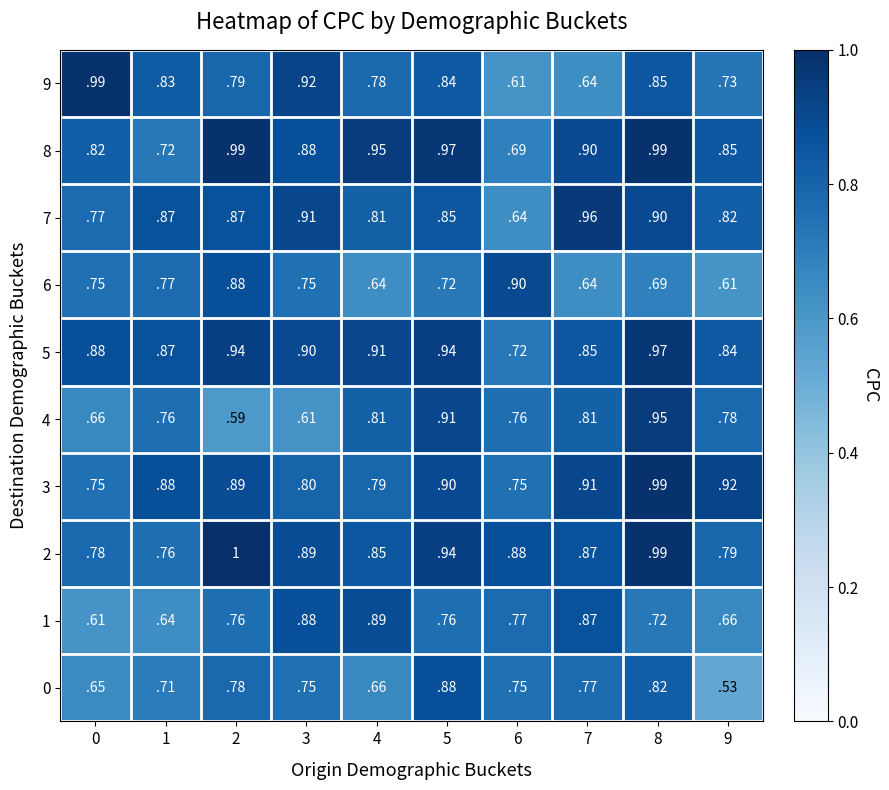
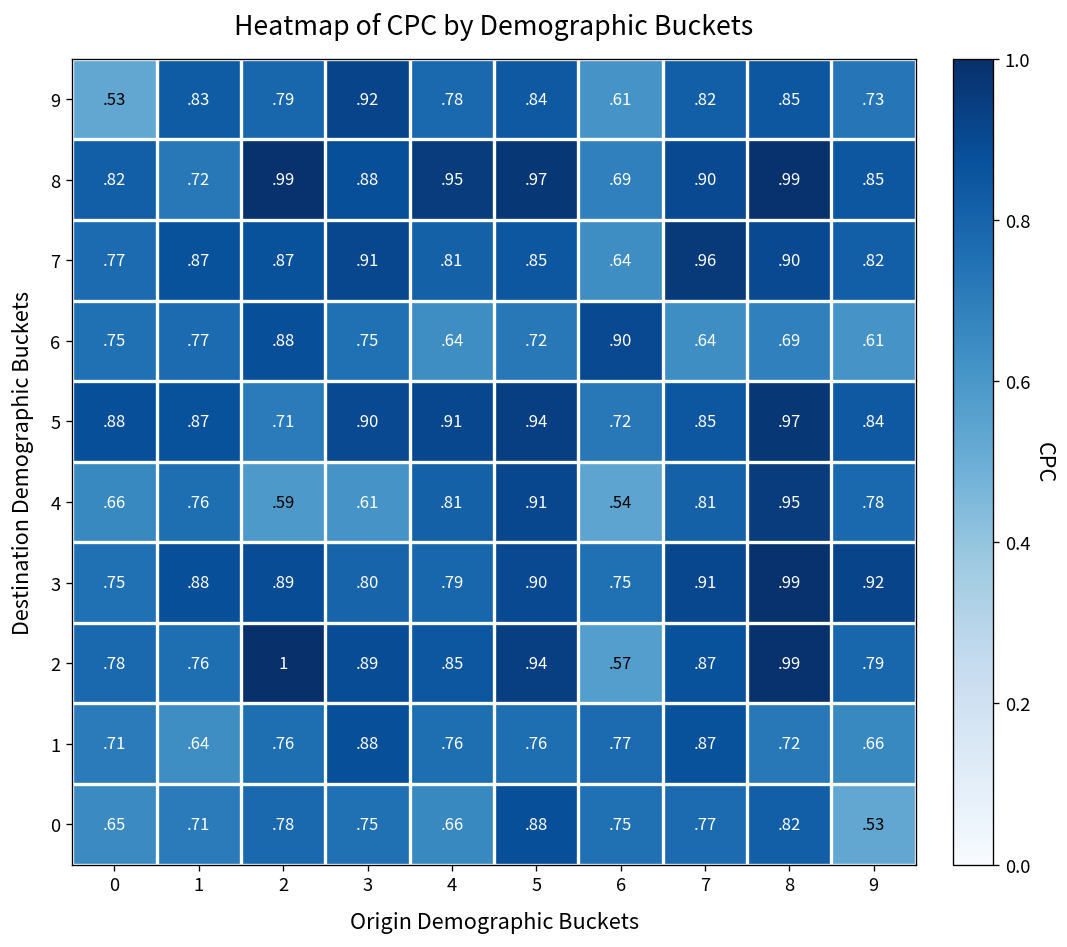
  {
    "9": {
-     "0": 99,
+     "0": 53,
      "1": 83,
      "2": 79,
      "3": 92,
      "4": 78,
      "5": 84,
      "6": 61,
-     "7": 64,
+     "7": 82,
      "8": 85,
      "9": 73
    },
    "8": {
      "0": 82,
      "1": 72,
      "2": 99,
      "3": 88,
      "4": 95,
      "5": 97,
      "6": 69,
      "7": 90,
      "8": 99,
      "9": 85
    },
    "7": {
      "0": 77,
      "1": 87,
      "2": 87,
      "3": 91,
      "4": 81,
      "5": 85,
      "6": 64,
      "7": 96,
      "8": 90,
      "9": 82
    },
    "6": {
      "0": 75,
      "1": 77,
      "2": 88,
      "3": 75,
      "4": 64,
      "5": 72,
      "6": 90,
      "7": 64,
      "8": 69,
      "9": 61
    },
    "5": {
      "0": 88,
      "1": 87,
-     "2": 94,
+     "2": 71,
      "3": 90,
      "4": 91,
      "5": 94,
      "6": 72,
      "7": 85,
      "8": 97,
      "9": 84
    },
    "4": {
      "0": 66,
      "1": 76,
      "2": 59,
      "3": 61,
      "4": 81,
      "5": 91,
-     "6": 76,
+     "6": 54,
      "7": 81,
      "8": 95,
      "9": 78
    },
    "3": {
      "0": 75,
      "1": 88,
      "2": 89,
      "3": 80,
      "4": 79,
      "5": 90,
      "6": 75,
      "7": 91,
      "8": 99,
      "9": 92
    },
    "2": {
      "0": 78,
      "1": 76,
      "2": 1,
      "3": 89,
      "4": 85,
      "5": 94,
-     "6": 88,
+     "6": 57,
      "7": 87,
      "8": 99,
      "9": 79
    },
    "1": {
-     "0": 61,
+     "0": 71,
      "1": 64,
      "2": 76,
      "3": 88,
-     "4": 89,
+     "4": 76,
      "5": 76,
      "6": 77,
      "7": 87,
      "8": 72,
      "9": 66
    },
    "0": {
      "0": 65,
      "1": 71,
      "2": 78,
      "3": 75,
      "4": 66,
      "5": 88,
      "6": 75,
      "7": 77,
      "8": 82,
      "9": 53
    }
  }
